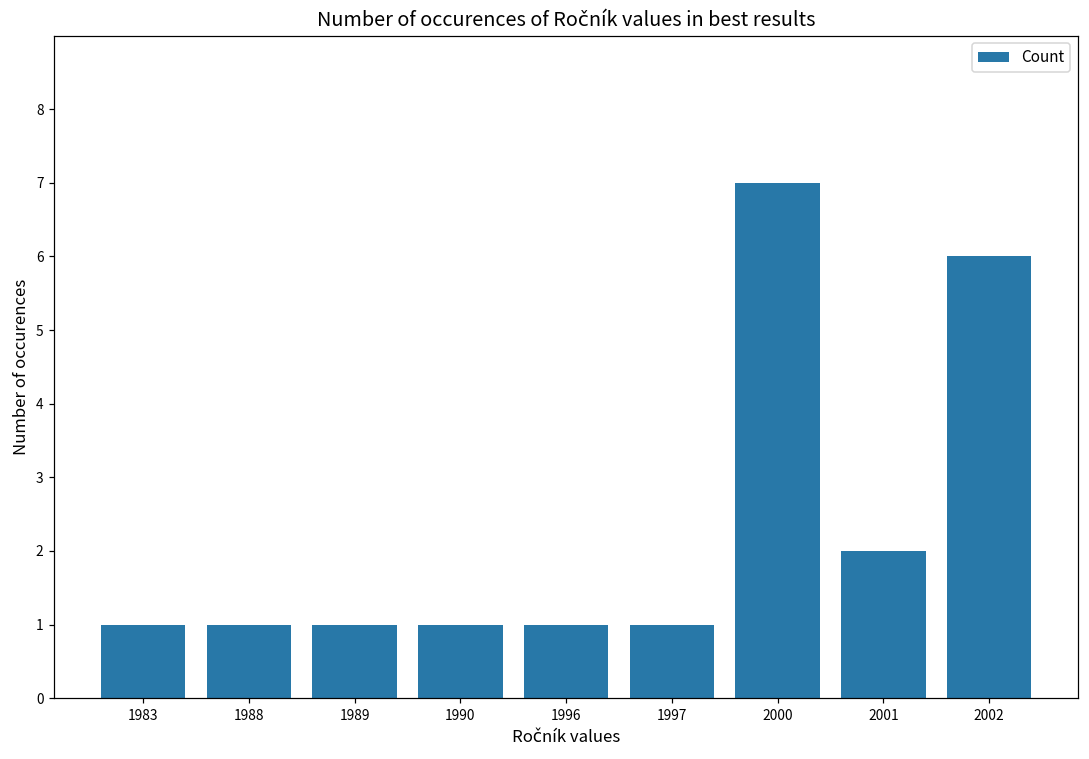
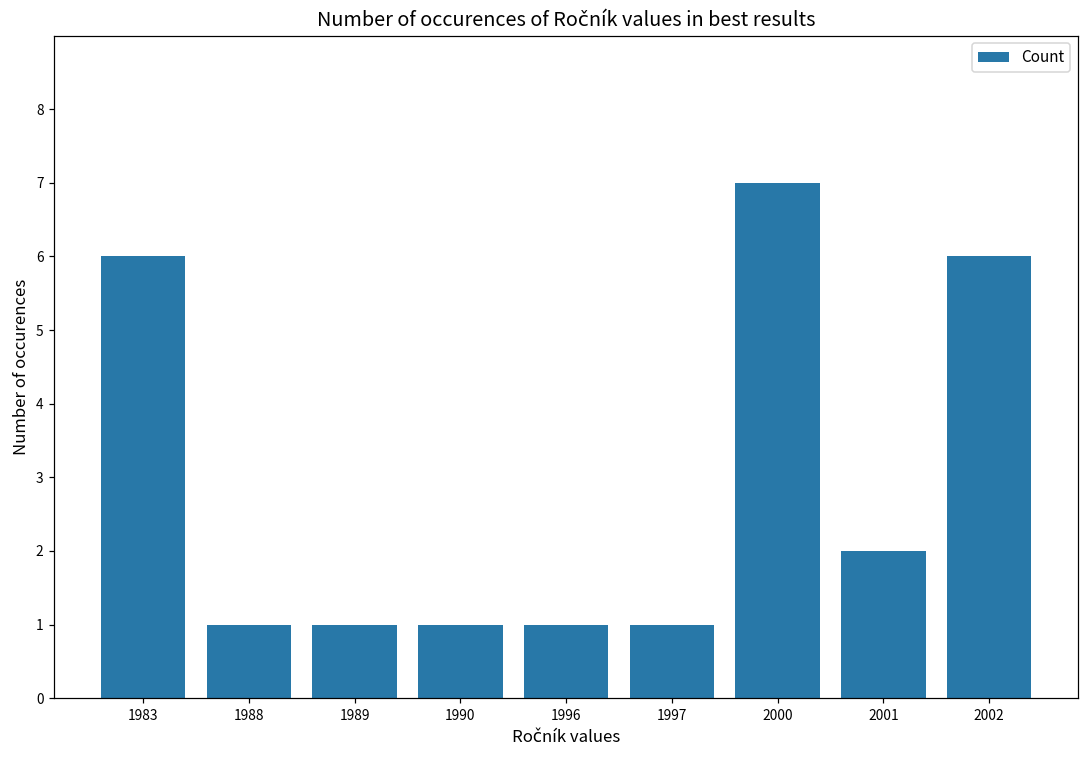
  {
-   "1983": 1,
+   "1983": 6,
    "1988": 1,
    "1989": 1,
    "1990": 1,
    "1996": 1,
    "1997": 1,
    "2000": 7,
    "2001": 2,
    "2002": 6
  }
